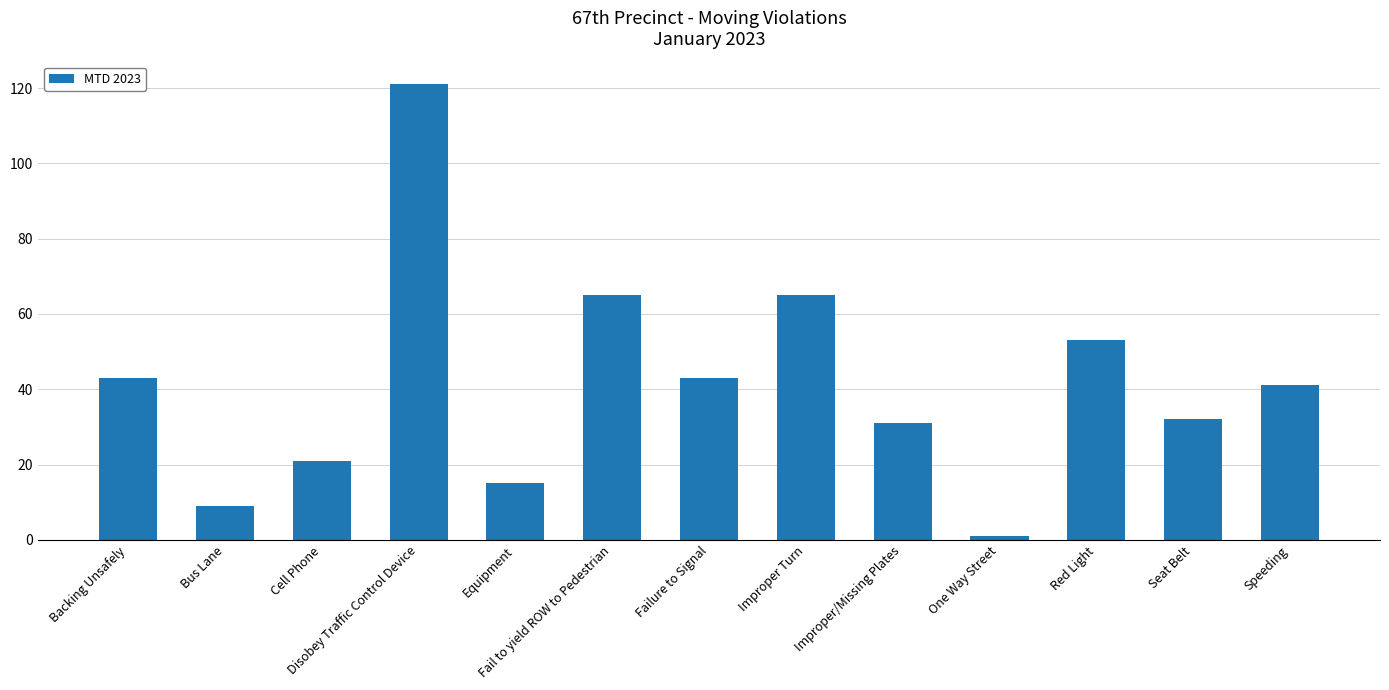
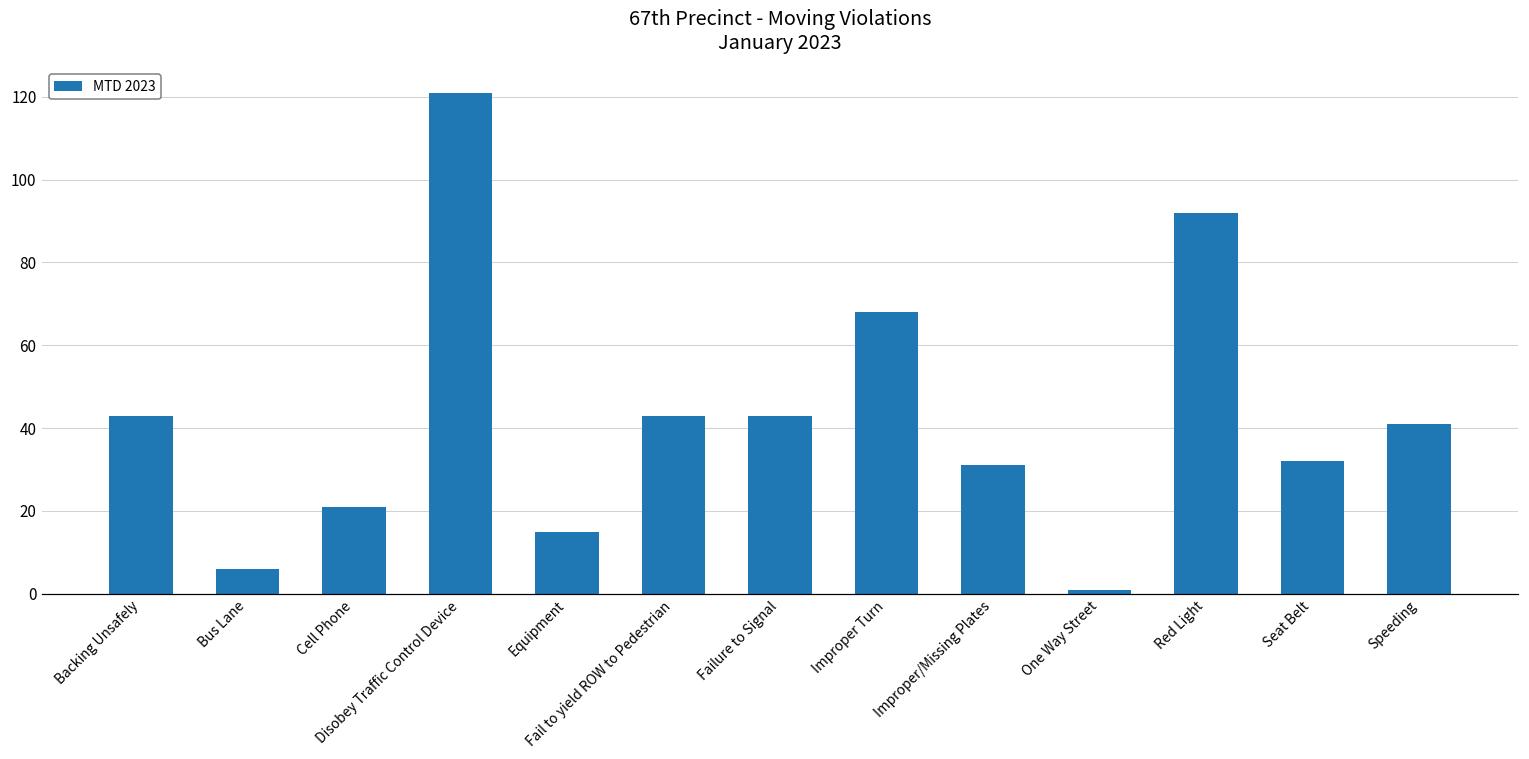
  {
    "Backing Unsafely": 43,
-   "Bus Lane": 9,
+   "Bus Lane": 6,
    "Cell Phone": 21,
    "Disobey Traffic Control Device": 121,
    "Equipment": 15,
-   "Fail to yield ROW to Pedestrian": 65,
+   "Fail to yield ROW to Pedestrian": 43,
    "Failure to Signal": 43,
-   "Improper Turn": 65,
+   "Improper Turn": 68,
    "Improper/Missing Plates": 31,
    "One Way Street": 1,
-   "Red Light": 53,
+   "Red Light": 92,
    "Seat Belt": 32,
    "Speeding": 41
  }
